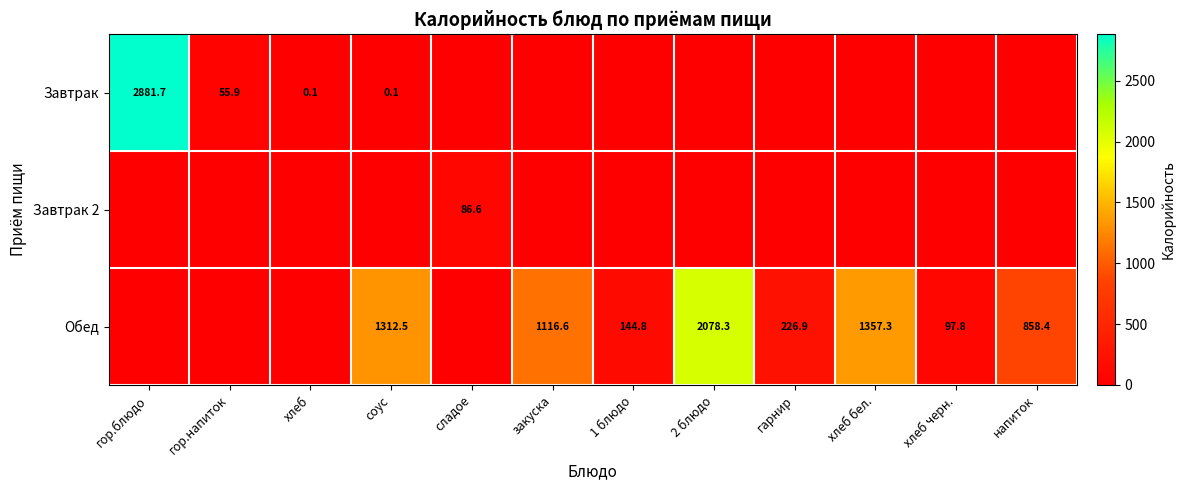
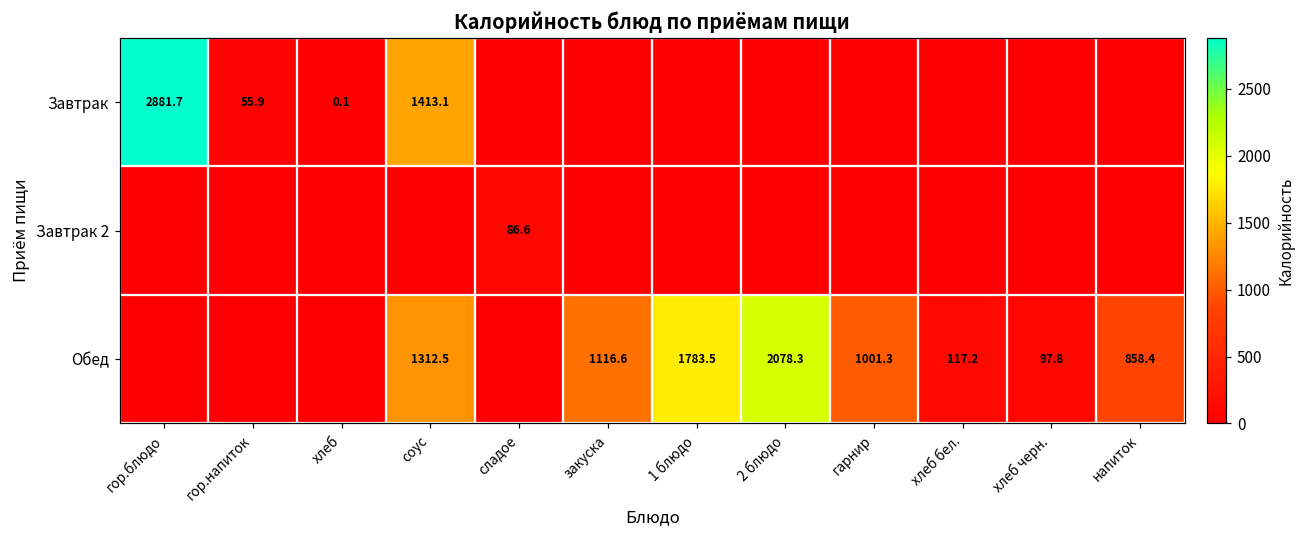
  {
    "Завтрак": {
      "гор.блюдо": 2881.7,
      "гор.напиток": 55.9,
      "хлеб": 0.1,
-     "соус": 0.1
+     "соус": 1413.1
    },
    "Завтрак 2": {
      "сладое": 86.6
    },
    "Обед": {
      "соус": 1312.5,
      "закуска": 1116.6,
-     "1 блюдо": 144.8,
+     "1 блюдо": 1783.5,
      "2 блюдо": 2078.3,
-     "гарнир": 226.9,
-     "хлеб бел.": 1357.3,
+     "гарнир": 1001.3,
+     "хлеб бел.": 117.2,
      "хлеб черн.": 97.8,
      "напиток": 858.4
    }
  }
